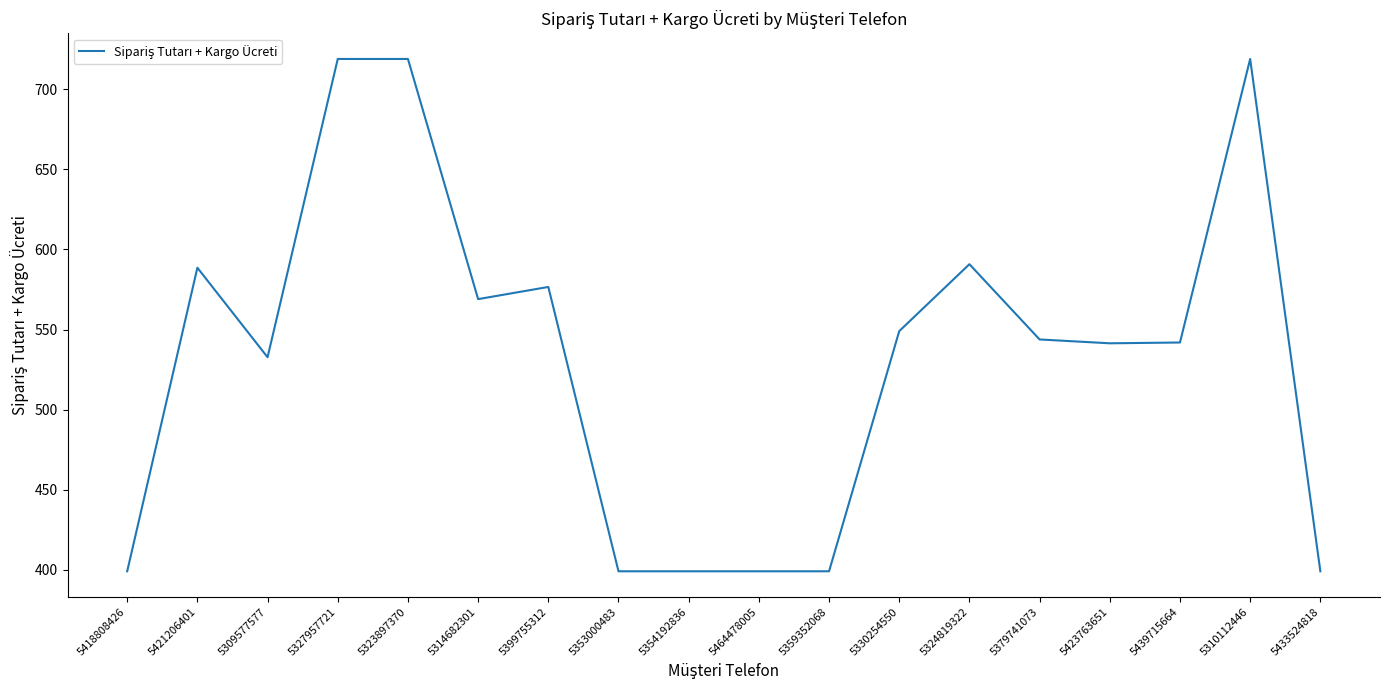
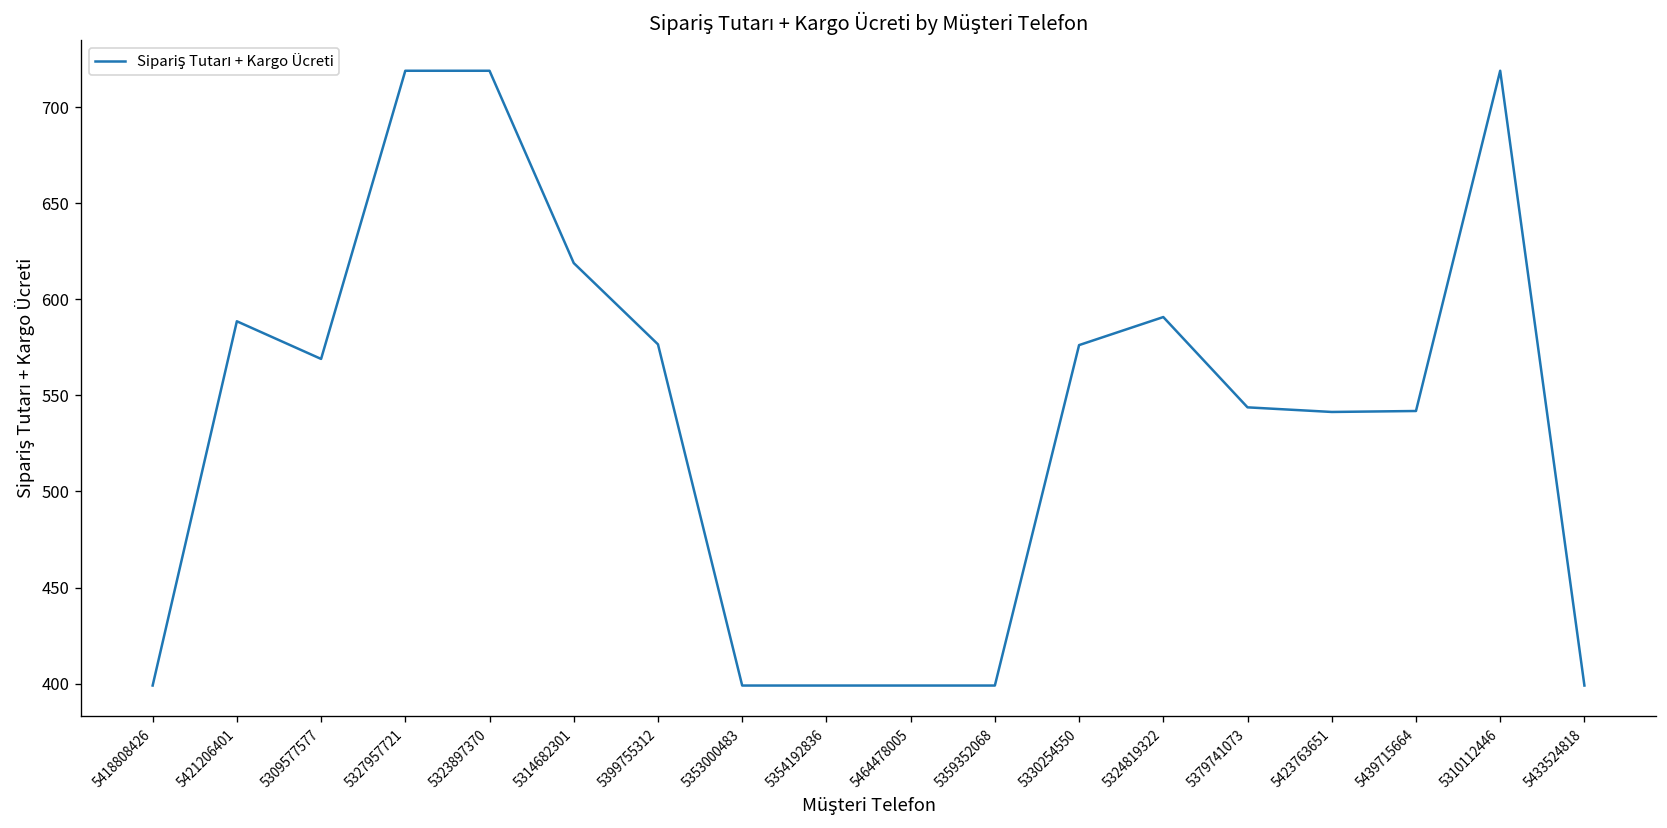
  {
    "5418808426": 399,
    "5421206401": 589,
-   "5309577577": 533,
+   "5309577577": 569,
    "5327957721": 719,
    "5323897370": 719,
-   "5314682301": 569,
+   "5314682301": 619,
    "5399755312": 577,
    "5353000483": 399,
    "5354192836": 399,
    "5464478005": 399,
    "5359352068": 399,
-   "5330254550": 549,
+   "5330254550": 576,
    "5324819322": 591,
    "5379741073": 544,
    "5423763651": 541,
    "5439715664": 542,
    "5310112446": 719,
    "5433524818": 399
  }
